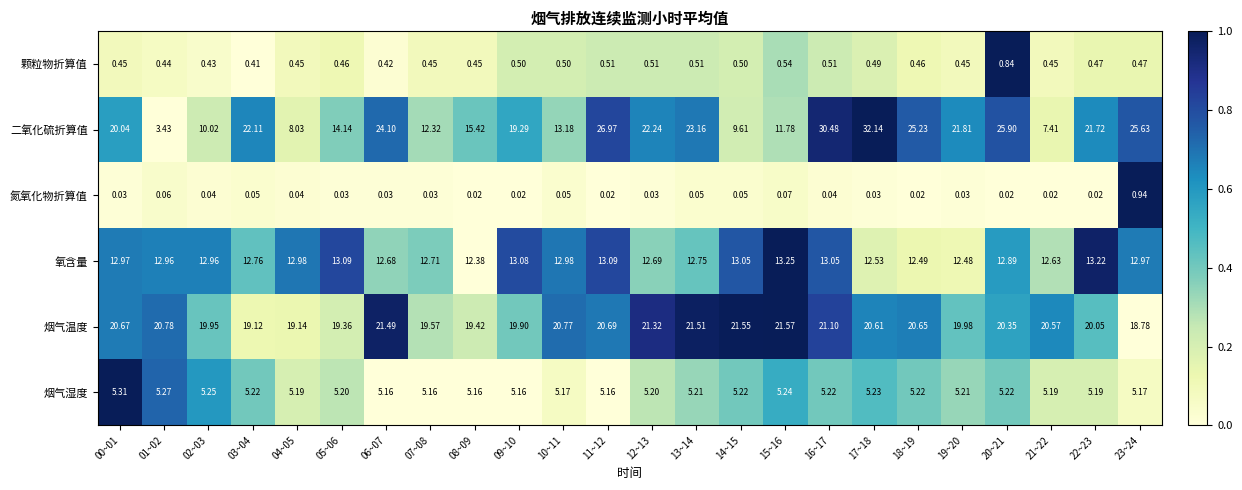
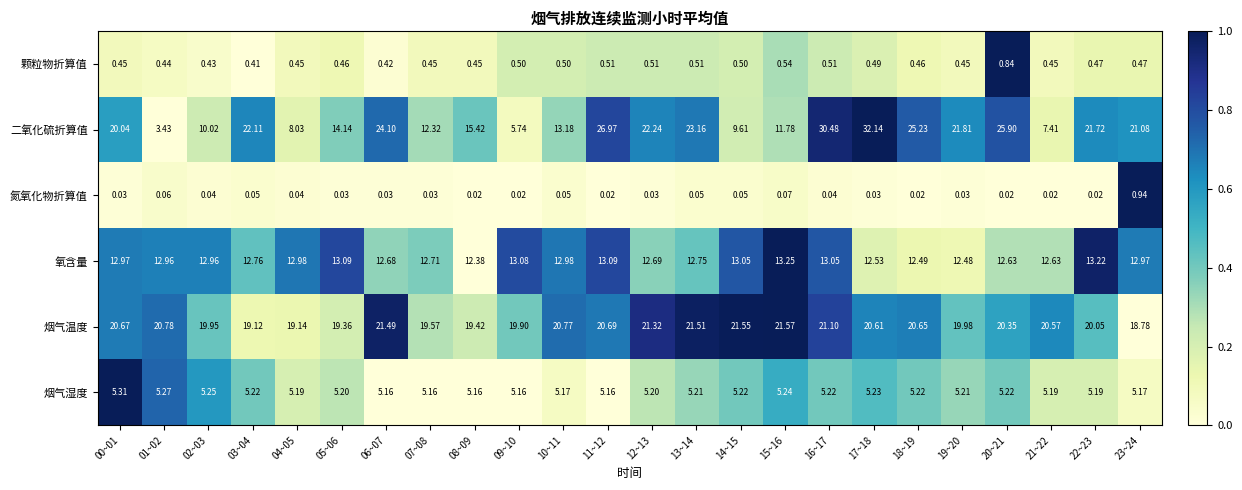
  {
    "颗粒物折算值": {
      "00~01": 0.45,
      "01~02": 0.44,
      "02~03": 0.43,
      "03~04": 0.41,
      "04~05": 0.45,
      "05~06": 0.46,
      "06~07": 0.42,
      "07~08": 0.45,
      "08~09": 0.45,
      "09~10": 0.50,
      "10~11": 0.50,
      "11~12": 0.51,
      "12~13": 0.51,
      "13~14": 0.51,
      "14~15": 0.50,
      "15~16": 0.54,
      "16~17": 0.51,
      "17~18": 0.49,
      "18~19": 0.46,
      "19~20": 0.45,
      "20~21": 0.84,
      "21~22": 0.45,
      "22~23": 0.47,
      "23~24": 0.47
    },
    "二氧化硫折算值": {
      "00~01": 20.04,
      "01~02": 3.43,
      "02~03": 10.02,
      "03~04": 22.11,
      "04~05": 8.03,
      "05~06": 14.14,
      "06~07": 24.10,
      "07~08": 12.32,
      "08~09": 15.42,
-     "09~10": 19.29,
+     "09~10": 5.74,
      "10~11": 13.18,
      "11~12": 26.97,
      "12~13": 22.24,
      "13~14": 23.16,
      "14~15": 9.61,
      "15~16": 11.78,
      "16~17": 30.48,
      "17~18": 32.14,
      "18~19": 25.23,
      "19~20": 21.81,
      "20~21": 25.90,
      "21~22": 7.41,
      "22~23": 21.72,
-     "23~24": 25.63
+     "23~24": 21.08
    },
    "氮氧化物折算值": {
      "00~01": 0.03,
      "01~02": 0.06,
      "02~03": 0.04,
      "03~04": 0.05,
      "04~05": 0.04,
      "05~06": 0.03,
      "06~07": 0.03,
      "07~08": 0.03,
      "08~09": 0.02,
      "09~10": 0.02,
      "10~11": 0.05,
      "11~12": 0.02,
      "12~13": 0.03,
      "13~14": 0.05,
      "14~15": 0.05,
      "15~16": 0.07,
      "16~17": 0.04,
      "17~18": 0.03,
      "18~19": 0.02,
      "19~20": 0.03,
      "20~21": 0.02,
      "21~22": 0.02,
      "22~23": 0.02,
      "23~24": 0.94
    },
    "氧含量": {
      "00~01": 12.97,
      "01~02": 12.96,
      "02~03": 12.96,
      "03~04": 12.76,
      "04~05": 12.98,
      "05~06": 13.09,
      "06~07": 12.68,
      "07~08": 12.71,
      "08~09": 12.38,
      "09~10": 13.08,
      "10~11": 12.98,
      "11~12": 13.09,
      "12~13": 12.69,
      "13~14": 12.75,
      "14~15": 13.05,
      "15~16": 13.25,
      "16~17": 13.05,
      "17~18": 12.53,
      "18~19": 12.49,
      "19~20": 12.48,
-     "20~21": 12.89,
+     "20~21": 12.63,
      "21~22": 12.63,
      "22~23": 13.22,
      "23~24": 12.97
    },
    "烟气温度": {
      "00~01": 20.67,
      "01~02": 20.78,
      "02~03": 19.95,
      "03~04": 19.12,
      "04~05": 19.14,
      "05~06": 19.36,
      "06~07": 21.49,
      "07~08": 19.57,
      "08~09": 19.42,
      "09~10": 19.90,
      "10~11": 20.77,
      "11~12": 20.69,
      "12~13": 21.32,
      "13~14": 21.51,
      "14~15": 21.55,
      "15~16": 21.57,
      "16~17": 21.10,
      "17~18": 20.61,
      "18~19": 20.65,
      "19~20": 19.98,
      "20~21": 20.35,
      "21~22": 20.57,
      "22~23": 20.05,
      "23~24": 18.78
    },
    "烟气湿度": {
      "00~01": 5.31,
      "01~02": 5.27,
      "02~03": 5.25,
      "03~04": 5.22,
      "04~05": 5.19,
      "05~06": 5.20,
      "06~07": 5.16,
      "07~08": 5.16,
      "08~09": 5.16,
      "09~10": 5.16,
      "10~11": 5.17,
      "11~12": 5.16,
      "12~13": 5.20,
      "13~14": 5.21,
      "14~15": 5.22,
      "15~16": 5.24,
      "16~17": 5.22,
      "17~18": 5.23,
      "18~19": 5.22,
      "19~20": 5.21,
      "20~21": 5.22,
      "21~22": 5.19,
      "22~23": 5.19,
      "23~24": 5.17
    }
  }
